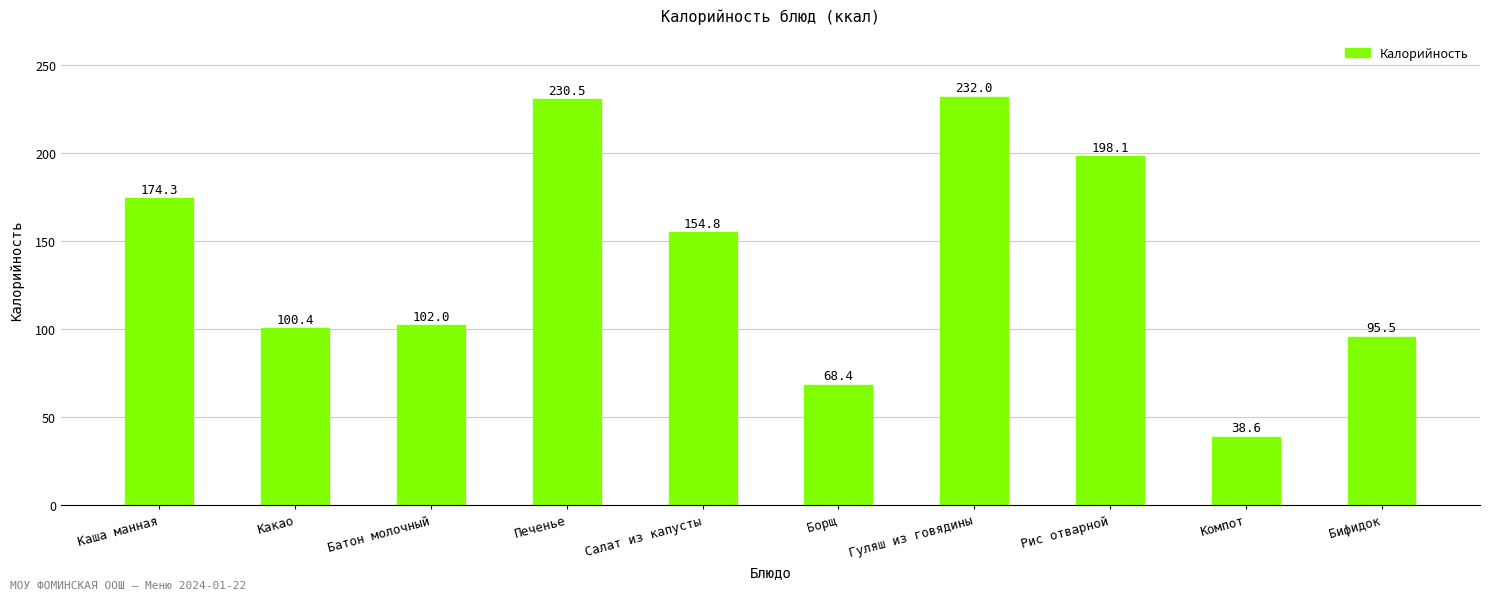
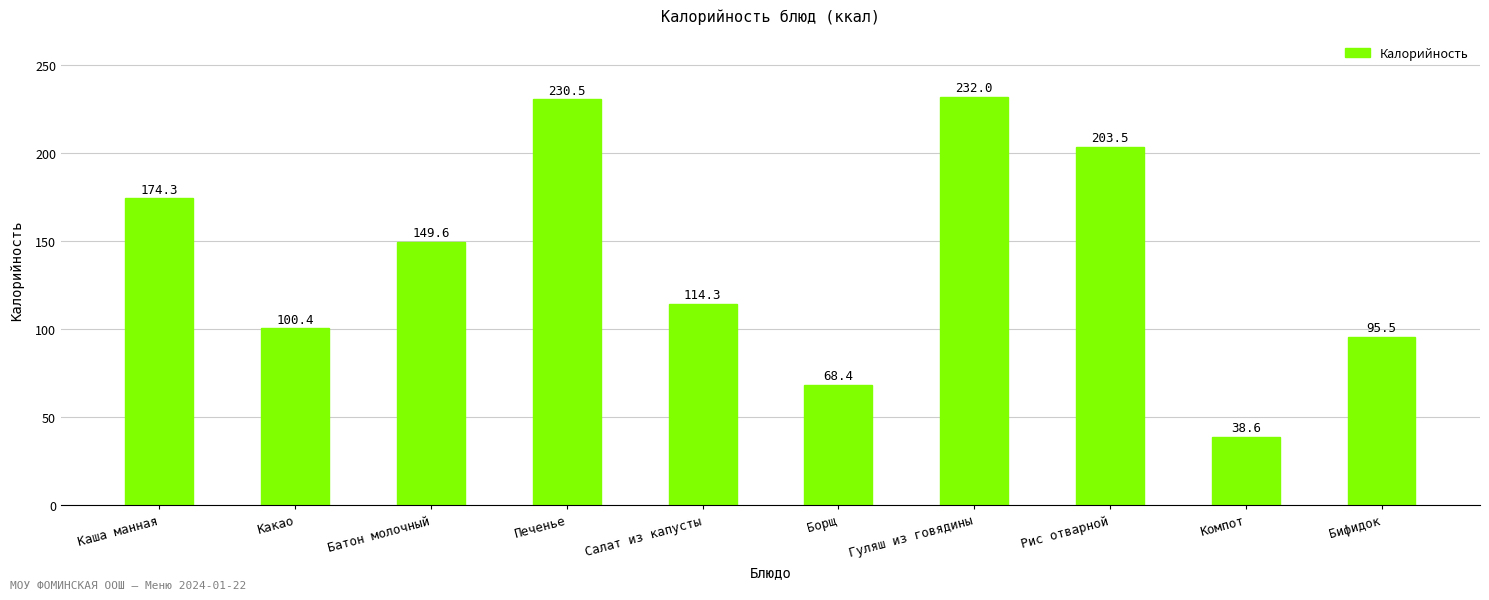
  {
    "Каша манная": 174.3,
    "Какао": 100.4,
-   "Батон молочный": 102.0,
+   "Батон молочный": 149.6,
    "Печенье": 230.5,
-   "Салат из капусты": 154.8,
+   "Салат из капусты": 114.3,
    "Борщ": 68.4,
    "Гуляш из говядины": 232.0,
-   "Рис отварной": 198.1,
+   "Рис отварной": 203.5,
    "Компот": 38.6,
    "Бифидок": 95.5
  }
